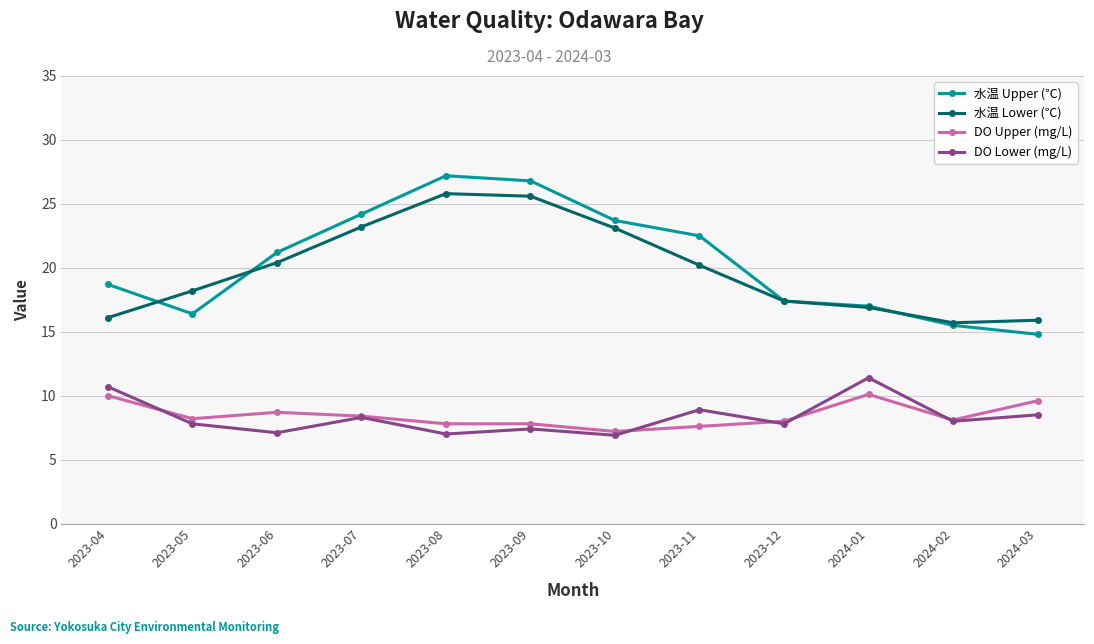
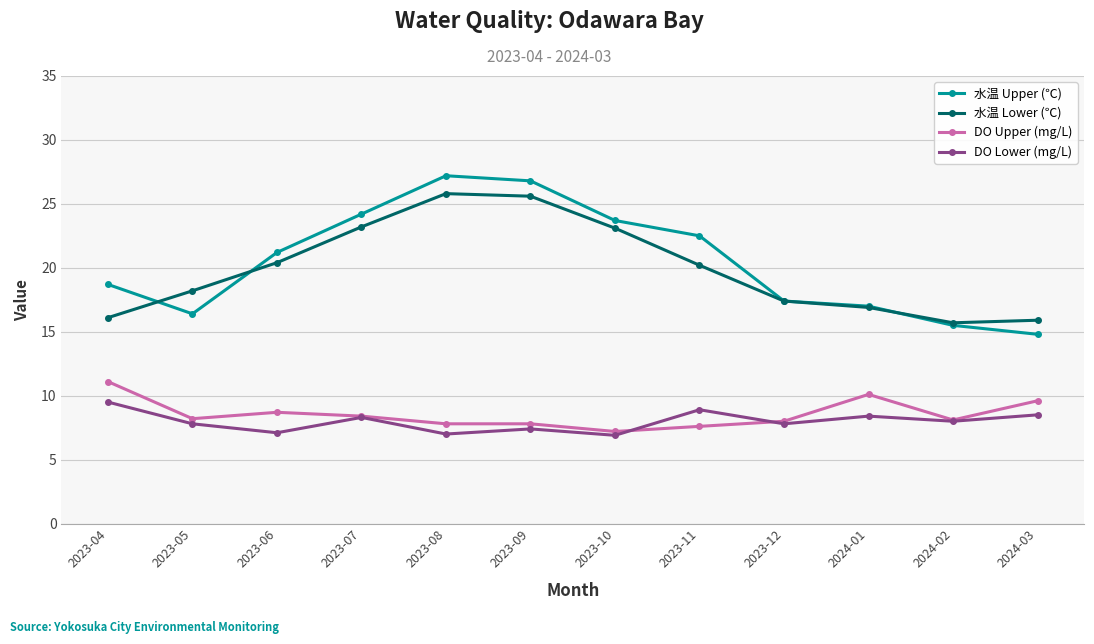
  {
    "水温 Upper (℃)": {
      "2023-04": 18.7,
      "2023-05": 16.4,
      "2023-06": 21.2,
      "2023-07": 24.2,
      "2023-08": 27.2,
      "2023-09": 26.8,
      "2023-10": 23.7,
      "2023-11": 22.5,
      "2024-03": 14.8
    },
    "水温 Lower (℃)": {
      "2023-04": 16.1,
      "2023-05": 18.2,
      "2023-06": 20.4,
      "2023-07": 23.2,
      "2023-08": 25.8,
      "2023-09": 25.6,
      "2023-10": 23.1,
      "2023-11": 20.2,
      "2024-03": 15.9
    },
    "DO Upper (mg/L)": {
-     "2023-04": 10.0,
+     "2023-04": 11.1,
      "2023-05": 8.2,
      "2023-06": 8.7,
      "2023-08": 7.8,
      "2023-09": 7.8,
      "2023-10": 7.2,
      "2023-11": 7.6,
      "2023-12": 8.0,
      "2024-01": 10.1,
      "2024-03": 9.6
    },
    "DO Lower (mg/L)": {
-     "2023-04": 10.7,
+     "2023-04": 9.5,
      "2023-05": 7.8,
      "2023-06": 7.1,
      "2023-08": 7.0,
      "2023-09": 7.4,
      "2023-10": 6.9,
      "2023-11": 8.9,
      "2023-12": 7.8,
-     "2024-01": 11.4,
+     "2024-01": 8.4,
      "2024-03": 8.5
    }
  }
